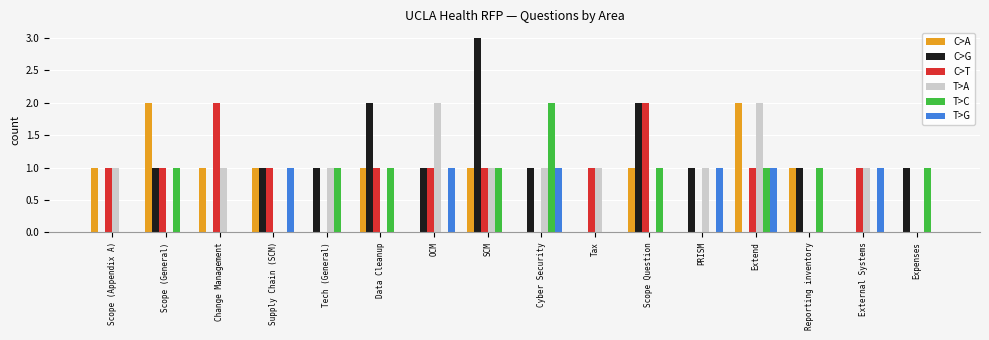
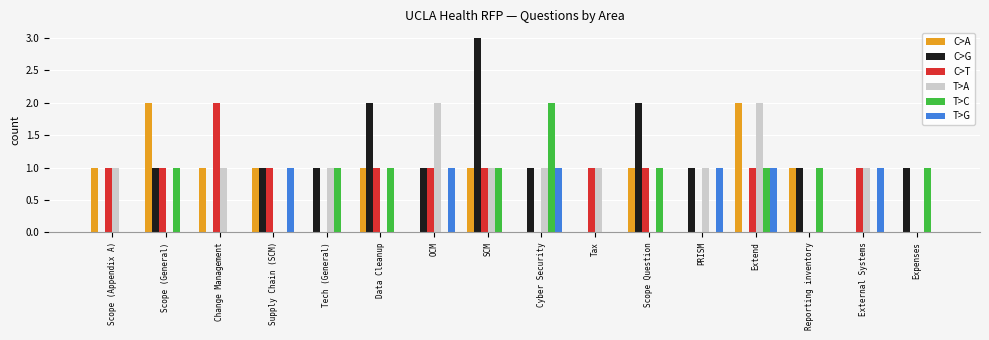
  {
    "C>A": {
      "Scope (Appendix A)": 1,
      "Scope (General)": 2,
      "Change Management": 1,
      "Supply Chain (SCM)": 1,
      "Tech (General)": 0,
      "Data Cleanup": 1,
      "OCM": 0,
      "SCM": 1,
      "Cyber Security": 0,
      "Tax": 0,
      "Scope Question": 1,
      "PRISM": 0,
      "Extend": 2,
      "Reporting inventory": 1,
      "External Systems": 0,
      "Expenses": 0
    },
    "C>G": {
      "Scope (Appendix A)": 0,
      "Scope (General)": 1,
      "Change Management": 0,
      "Supply Chain (SCM)": 1,
      "Tech (General)": 1,
      "Data Cleanup": 2,
      "OCM": 1,
      "SCM": 3,
      "Cyber Security": 1,
      "Tax": 0,
      "Scope Question": 2,
      "PRISM": 1,
      "Extend": 0,
      "Reporting inventory": 1,
      "External Systems": 0,
      "Expenses": 1
    },
    "C>T": {
      "Scope (Appendix A)": 1,
      "Scope (General)": 1,
      "Change Management": 2,
      "Supply Chain (SCM)": 1,
      "Tech (General)": 0,
      "Data Cleanup": 1,
      "OCM": 1,
      "SCM": 1,
      "Cyber Security": 0,
      "Tax": 1,
-     "Scope Question": 2,
+     "Scope Question": 1,
      "PRISM": 0,
      "Extend": 1,
      "Reporting inventory": 0,
      "External Systems": 1,
      "Expenses": 0
    },
    "T>A": {
      "Scope (Appendix A)": 1,
      "Scope (General)": 0,
      "Change Management": 1,
      "Supply Chain (SCM)": 0,
      "Tech (General)": 1,
      "Data Cleanup": 0,
      "OCM": 2,
      "SCM": 1,
      "Cyber Security": 1,
      "Tax": 1,
      "Scope Question": 0,
      "PRISM": 1,
      "Extend": 2,
      "Reporting inventory": 0,
      "External Systems": 1,
      "Expenses": 0
    },
    "T>C": {
      "Scope (Appendix A)": 0,
      "Scope (General)": 1,
      "Change Management": 0,
      "Supply Chain (SCM)": 0,
      "Tech (General)": 1,
      "Data Cleanup": 1,
      "OCM": 0,
      "SCM": 1,
      "Cyber Security": 2,
      "Tax": 0,
      "Scope Question": 1,
      "PRISM": 0,
      "Extend": 1,
      "Reporting inventory": 1,
      "External Systems": 0,
      "Expenses": 1
    },
    "T>G": {
      "Scope (Appendix A)": 0,
      "Scope (General)": 0,
      "Change Management": 0,
      "Supply Chain (SCM)": 1,
      "Tech (General)": 0,
      "Data Cleanup": 0,
      "OCM": 1,
      "SCM": 0,
      "Cyber Security": 1,
      "Tax": 0,
      "Scope Question": 0,
      "PRISM": 1,
      "Extend": 1,
      "Reporting inventory": 0,
      "External Systems": 1,
      "Expenses": 0
    }
  }
